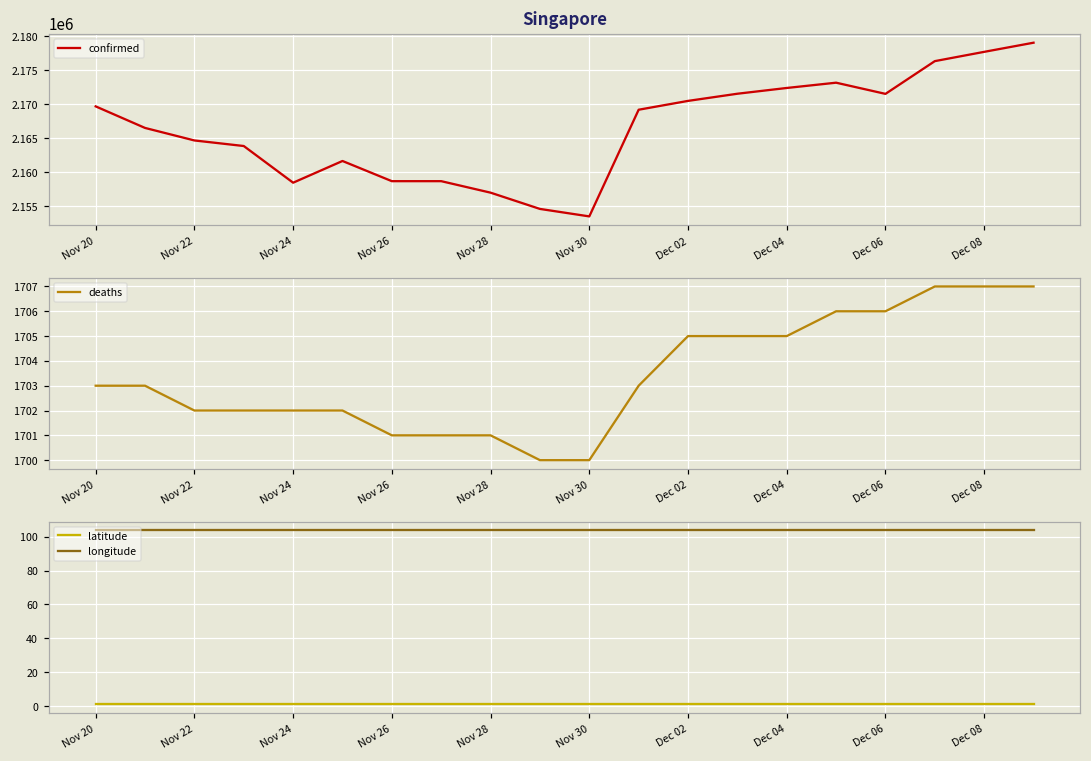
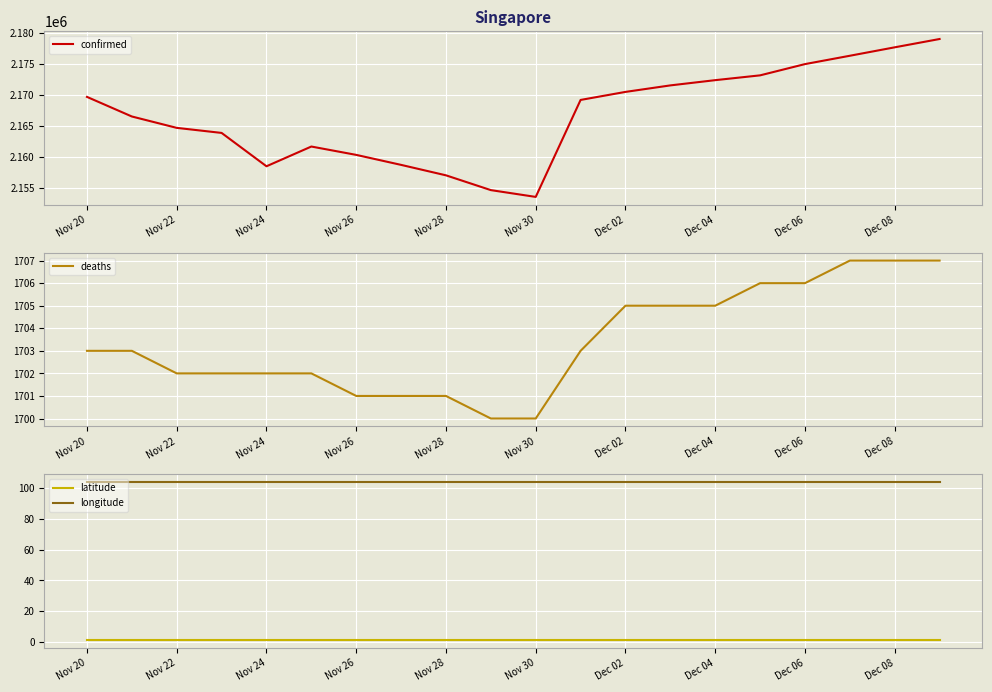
  {
    "Singapore": {
      "Nov 20": 2170000,
      "Nov 22": 2165000,
      "Nov 24": 2158000,
-     "Nov 26": 2159000,
+     "Nov 26": 2160000,
      "Nov 28": 2157000,
      "Nov 30": 2154000,
      "Dec 02": 2170000,
      "Dec 04": 2172000,
-     "Dec 06": 2172000,
+     "Dec 06": 2175000,
      "Dec 08": 2178000
    }
  }
